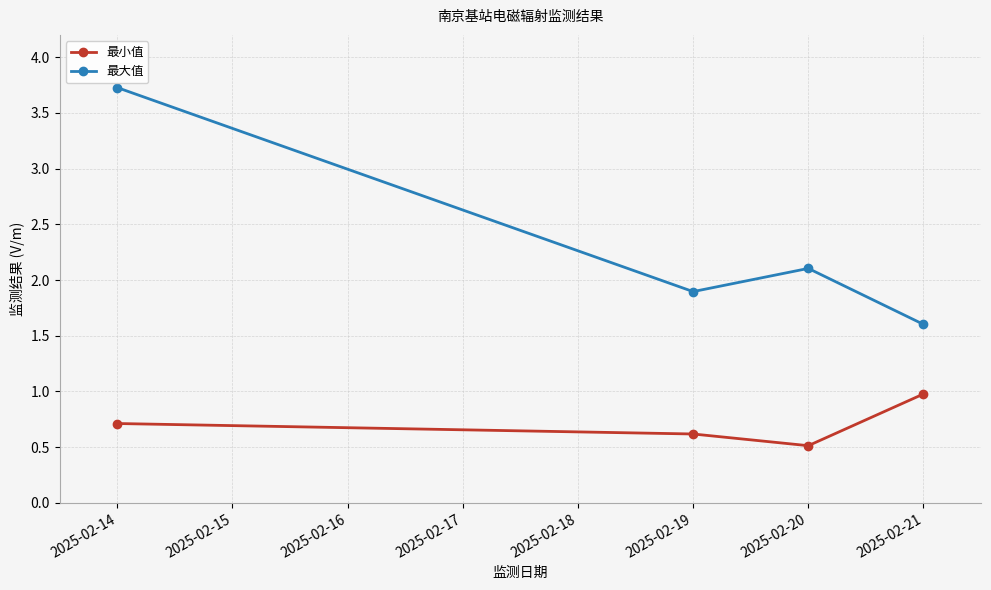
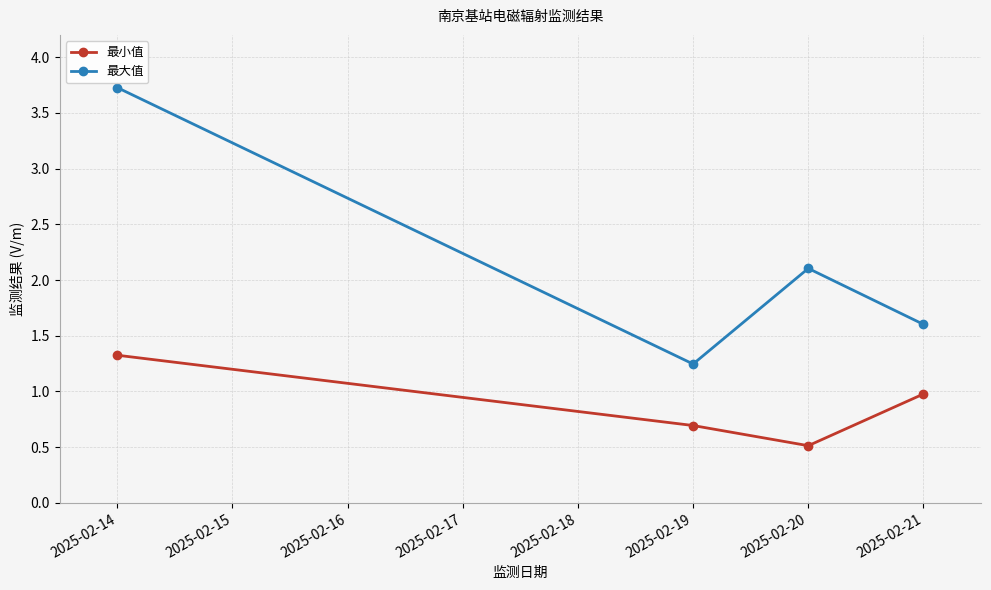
  {
    "最小值": {
-     "2025-02-14": 0.71,
-     "2025-02-19": 0.62,
+     "2025-02-14": 1.33,
+     "2025-02-19": 0.69,
      "2025-02-20": 0.51,
      "2025-02-21": 0.98
    },
    "最大值": {
      "2025-02-14": 3.73,
-     "2025-02-19": 1.90,
+     "2025-02-19": 1.25,
      "2025-02-20": 2.10,
      "2025-02-21": 1.60
    }
  }
